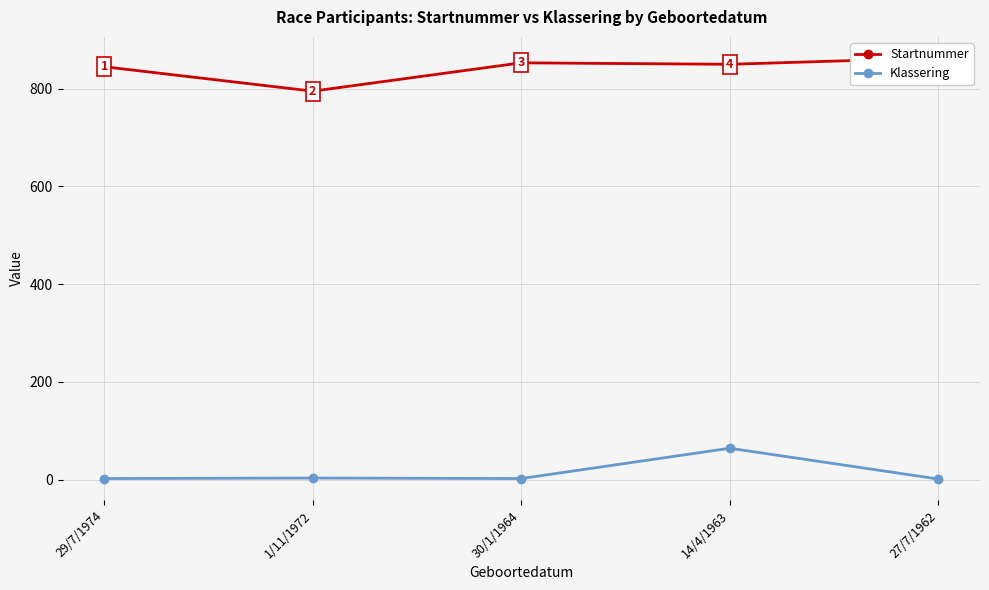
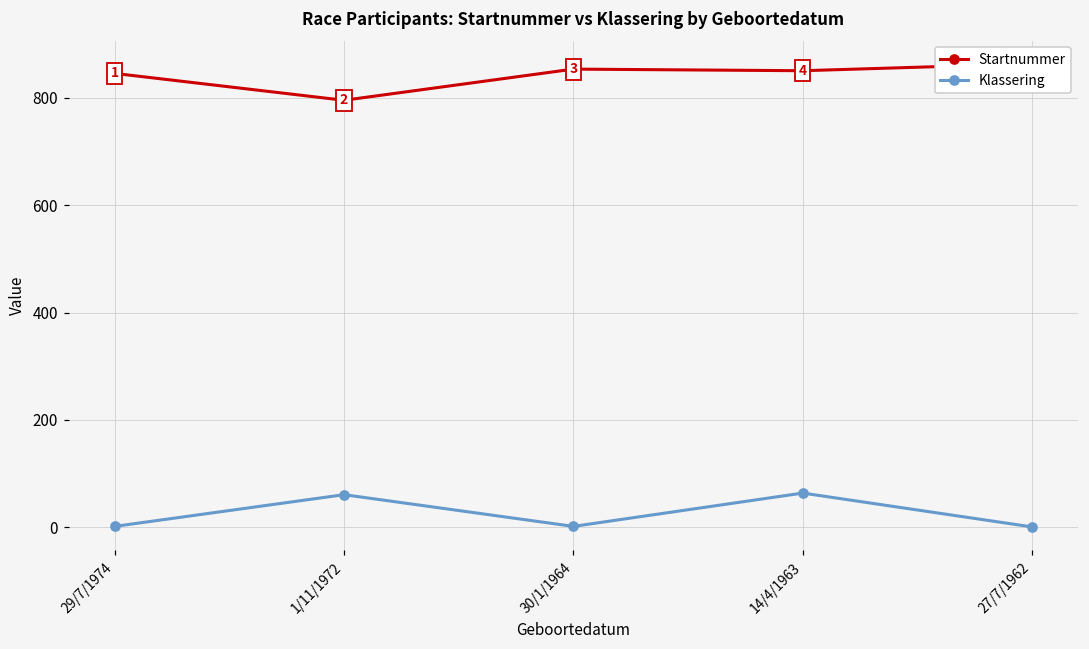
  {
    "Klassering": {
      "29/7/1974": 0,
-     "1/11/1972": 0,
+     "1/11/1972": 60,
      "30/1/1964": 0,
      "14/4/1963": 60,
      "27/7/1962": 0
    }
  }
